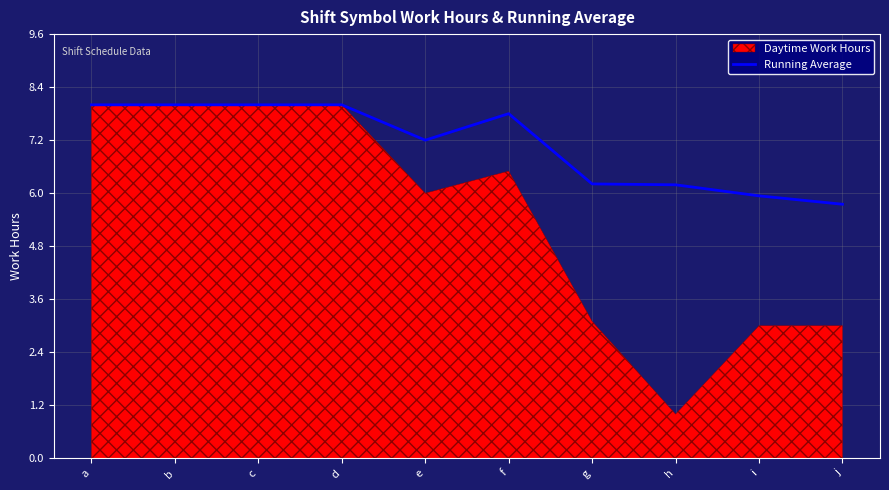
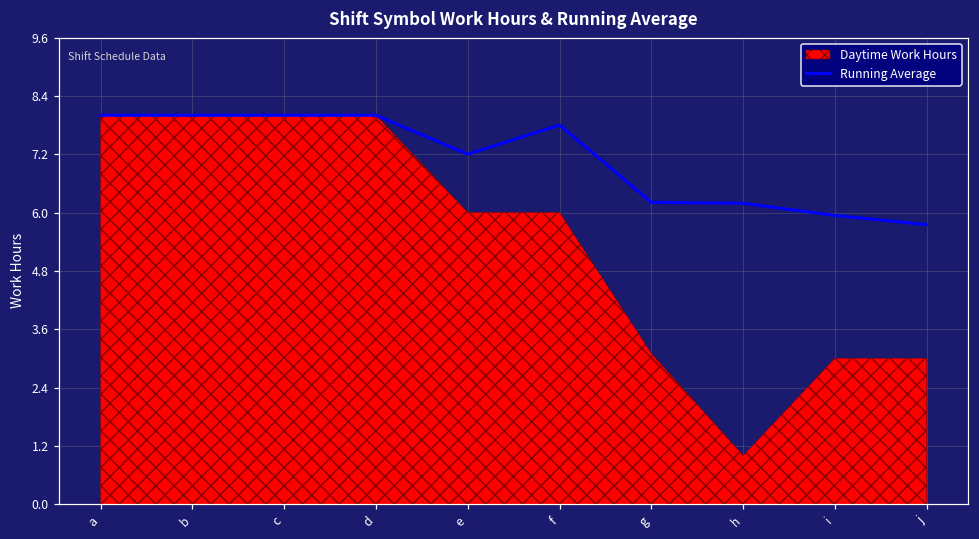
  {
    "Running Average": {
      "e": 7.2,
      "f": 7.8,
      "g": 6.2,
      "h": 6.2,
      "i": 5.9,
      "j": 5.8
    },
    "Daytime Work Hours": {
      "e": 6.0,
-     "f": 6.5,
+     "f": 6.0,
      "g": 3.1,
      "h": 1.0,
      "i": 3.0,
      "j": 3.0
    }
  }
